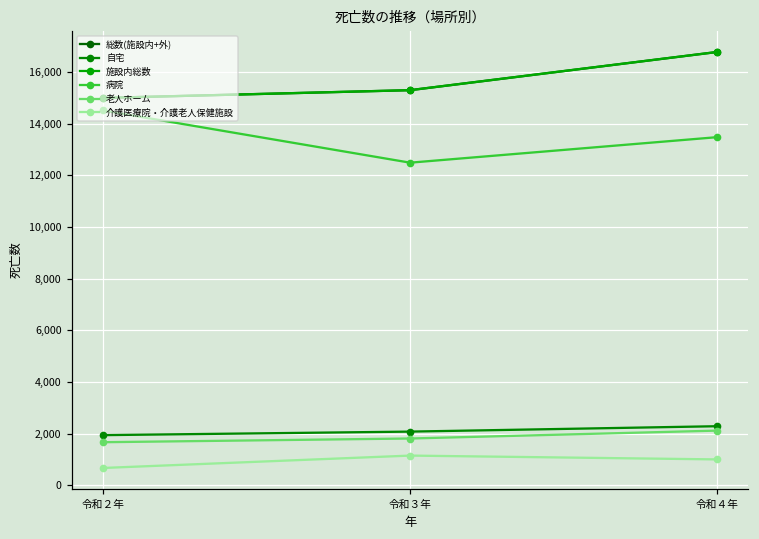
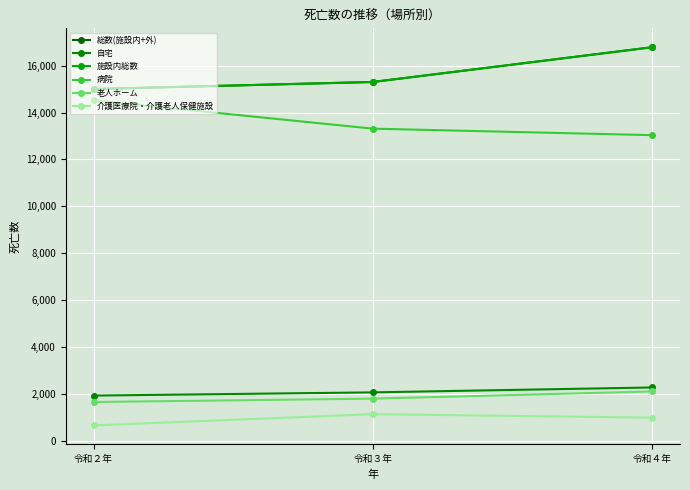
  {
    "病院": {
-     "令和３年": "12,500",
-     "令和４年": "13,500"
+     "令和３年": "13,300",
+     "令和４年": "13,000"
    },
    "老人ホーム": {
      "令和２年": "1,700",
      "令和３年": "1,800",
      "令和４年": "2,100"
    },
    "介護医療院・介護老人保健施設": {
      "令和２年": "700",
      "令和３年": "1,100",
      "令和４年": "1,000"
    }
  }
